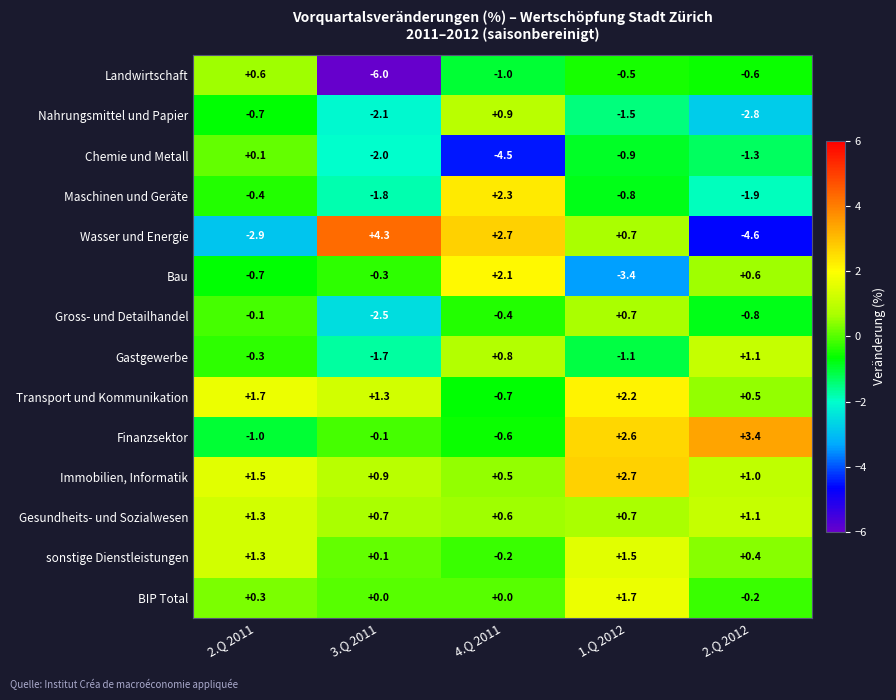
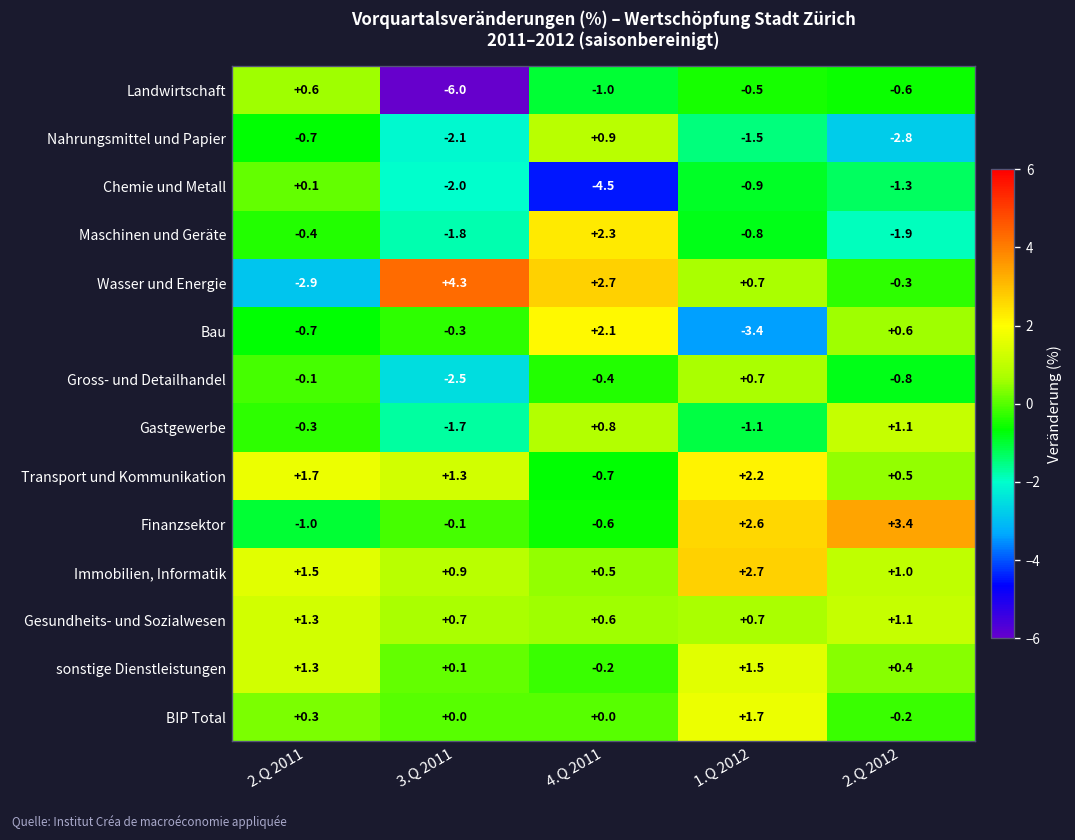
  {
    "Landwirtschaft": {
      "2.Q 2011": "+0.6",
      "3.Q 2011": "-6.0",
      "4.Q 2011": "-1.0",
      "1.Q 2012": "-0.5",
      "2.Q 2012": "-0.6"
    },
    "Nahrungsmittel und Papier": {
      "2.Q 2011": "-0.7",
      "3.Q 2011": "-2.1",
      "4.Q 2011": "+0.9",
      "1.Q 2012": "-1.5",
      "2.Q 2012": "-2.8"
    },
    "Chemie und Metall": {
      "2.Q 2011": "+0.1",
      "3.Q 2011": "-2.0",
      "4.Q 2011": "-4.5",
      "1.Q 2012": "-0.9",
      "2.Q 2012": "-1.3"
    },
    "Maschinen und Geräte": {
      "2.Q 2011": "-0.4",
      "3.Q 2011": "-1.8",
      "4.Q 2011": "+2.3",
      "1.Q 2012": "-0.8",
      "2.Q 2012": "-1.9"
    },
    "Wasser und Energie": {
      "2.Q 2011": "-2.9",
      "3.Q 2011": "+4.3",
      "4.Q 2011": "+2.7",
      "1.Q 2012": "+0.7",
-     "2.Q 2012": "-4.6"
+     "2.Q 2012": "-0.3"
    },
    "Bau": {
      "2.Q 2011": "-0.7",
      "3.Q 2011": "-0.3",
      "4.Q 2011": "+2.1",
      "1.Q 2012": "-3.4",
      "2.Q 2012": "+0.6"
    },
    "Gross- und Detailhandel": {
      "2.Q 2011": "-0.1",
      "3.Q 2011": "-2.5",
      "4.Q 2011": "-0.4",
      "1.Q 2012": "+0.7",
      "2.Q 2012": "-0.8"
    },
    "Gastgewerbe": {
      "2.Q 2011": "-0.3",
      "3.Q 2011": "-1.7",
      "4.Q 2011": "+0.8",
      "1.Q 2012": "-1.1",
      "2.Q 2012": "+1.1"
    },
    "Transport und Kommunikation": {
      "2.Q 2011": "+1.7",
      "3.Q 2011": "+1.3",
      "4.Q 2011": "-0.7",
      "1.Q 2012": "+2.2",
      "2.Q 2012": "+0.5"
    },
    "Finanzsektor": {
      "2.Q 2011": "-1.0",
      "3.Q 2011": "-0.1",
      "4.Q 2011": "-0.6",
      "1.Q 2012": "+2.6",
      "2.Q 2012": "+3.4"
    },
    "Immobilien, Informatik": {
      "2.Q 2011": "+1.5",
      "3.Q 2011": "+0.9",
      "4.Q 2011": "+0.5",
      "1.Q 2012": "+2.7",
      "2.Q 2012": "+1.0"
    },
    "Gesundheits- und Sozialwesen": {
      "2.Q 2011": "+1.3",
      "3.Q 2011": "+0.7",
      "4.Q 2011": "+0.6",
      "1.Q 2012": "+0.7",
      "2.Q 2012": "+1.1"
    },
    "sonstige Dienstleistungen": {
      "2.Q 2011": "+1.3",
      "3.Q 2011": "+0.1",
      "4.Q 2011": "-0.2",
      "1.Q 2012": "+1.5",
      "2.Q 2012": "+0.4"
    },
    "BIP Total": {
      "2.Q 2011": "+0.3",
      "3.Q 2011": "+0.0",
      "4.Q 2011": "+0.0",
      "1.Q 2012": "+1.7",
      "2.Q 2012": "-0.2"
    }
  }
